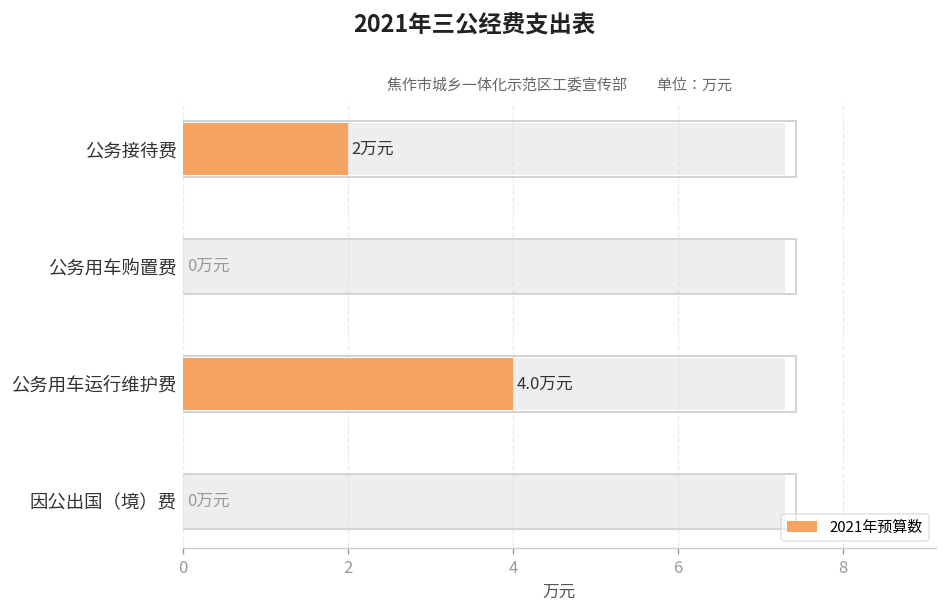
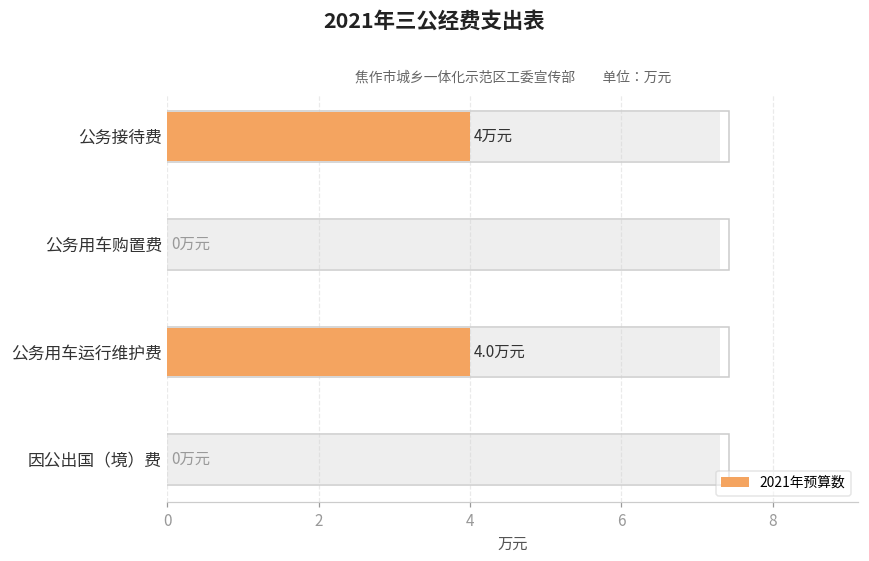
  {
    "2021年预算数": {
-     "公务接待费": 2,
+     "公务接待费": 4,
      "公务用车购置费": 0,
      "因公出国（境）费": 0
    }
  }
